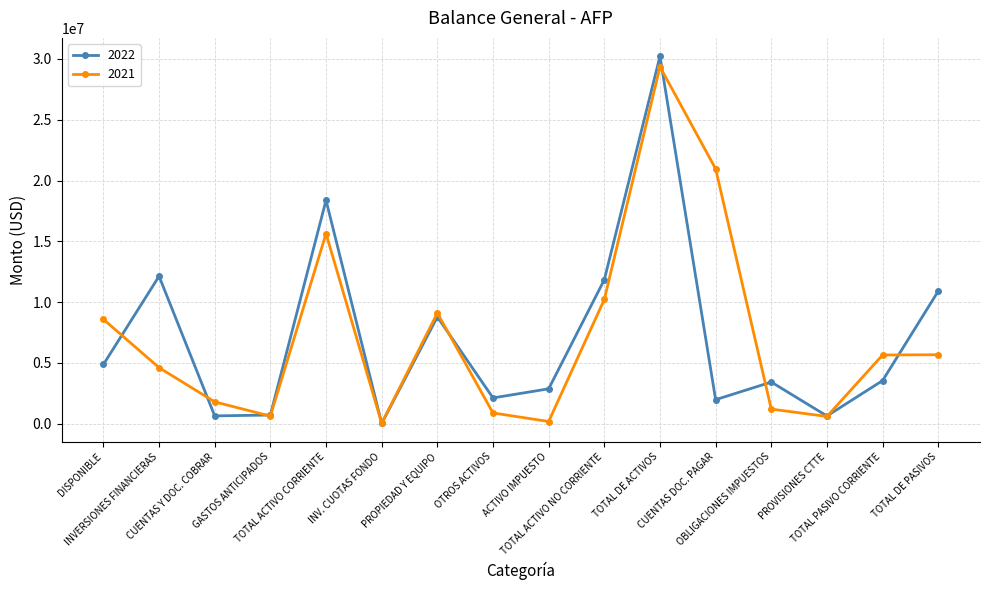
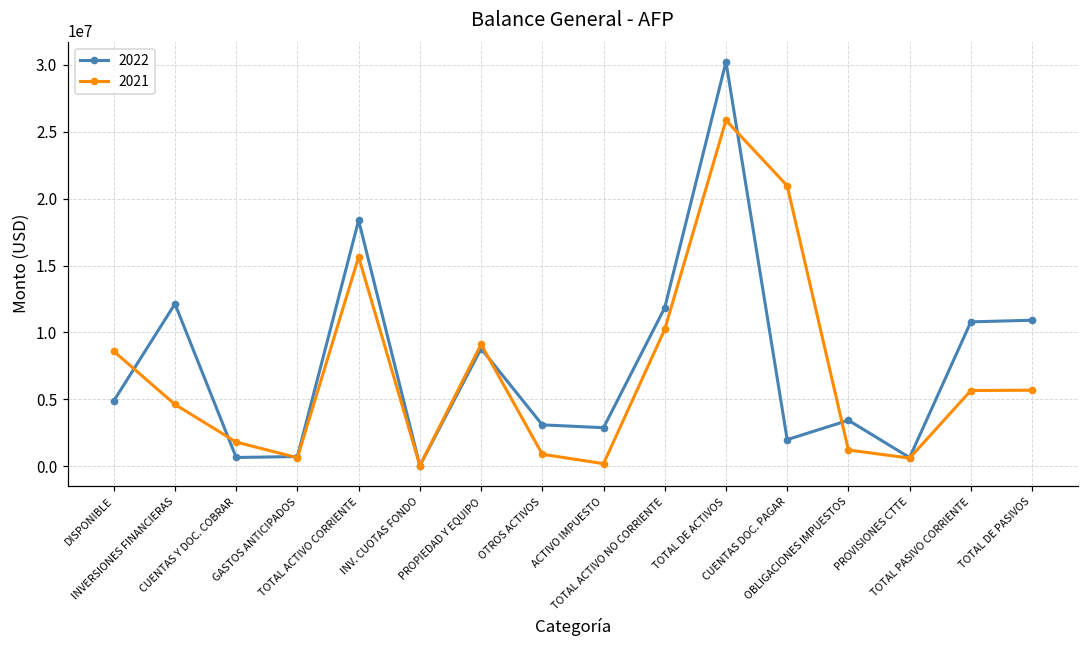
  {
    "2022": {
      "DISPONIBLE": 4900000,
      "INVERSIONES FINANCIERAS": 12100000,
      "CUENTAS Y DOC. COBRAR": 600000,
      "TOTAL ACTIVO CORRIENTE": 18400000,
      "PROPIEDAD Y EQUIPO": 8800000,
-     "OTROS ACTIVOS": 2100000,
+     "OTROS ACTIVOS": 3100000,
      "ACTIVO IMPUESTO": 2900000,
      "TOTAL ACTIVO NO CORRIENTE": 11800000,
      "TOTAL DE ACTIVOS": 30200000,
      "CUENTAS DOC. PAGAR": 2000000,
      "OBLIGACIONES IMPUESTOS": 3400000,
-     "TOTAL PASIVO CORRIENTE": 3600000,
+     "TOTAL PASIVO CORRIENTE": 10800000,
      "TOTAL DE PASIVOS": 10900000
    },
    "2021": {
      "DISPONIBLE": 8600000,
      "INVERSIONES FINANCIERAS": 4600000,
      "CUENTAS Y DOC. COBRAR": 1800000,
      "TOTAL ACTIVO CORRIENTE": 15600000,
      "PROPIEDAD Y EQUIPO": 9100000,
      "OTROS ACTIVOS": 900000,
      "ACTIVO IMPUESTO": 200000,
      "TOTAL ACTIVO NO CORRIENTE": 10200000,
-     "TOTAL DE ACTIVOS": 29400000,
+     "TOTAL DE ACTIVOS": 25900000,
      "CUENTAS DOC. PAGAR": 21000000,
      "OBLIGACIONES IMPUESTOS": 1200000,
      "TOTAL PASIVO CORRIENTE": 5700000,
      "TOTAL DE PASIVOS": 5700000
    }
  }
